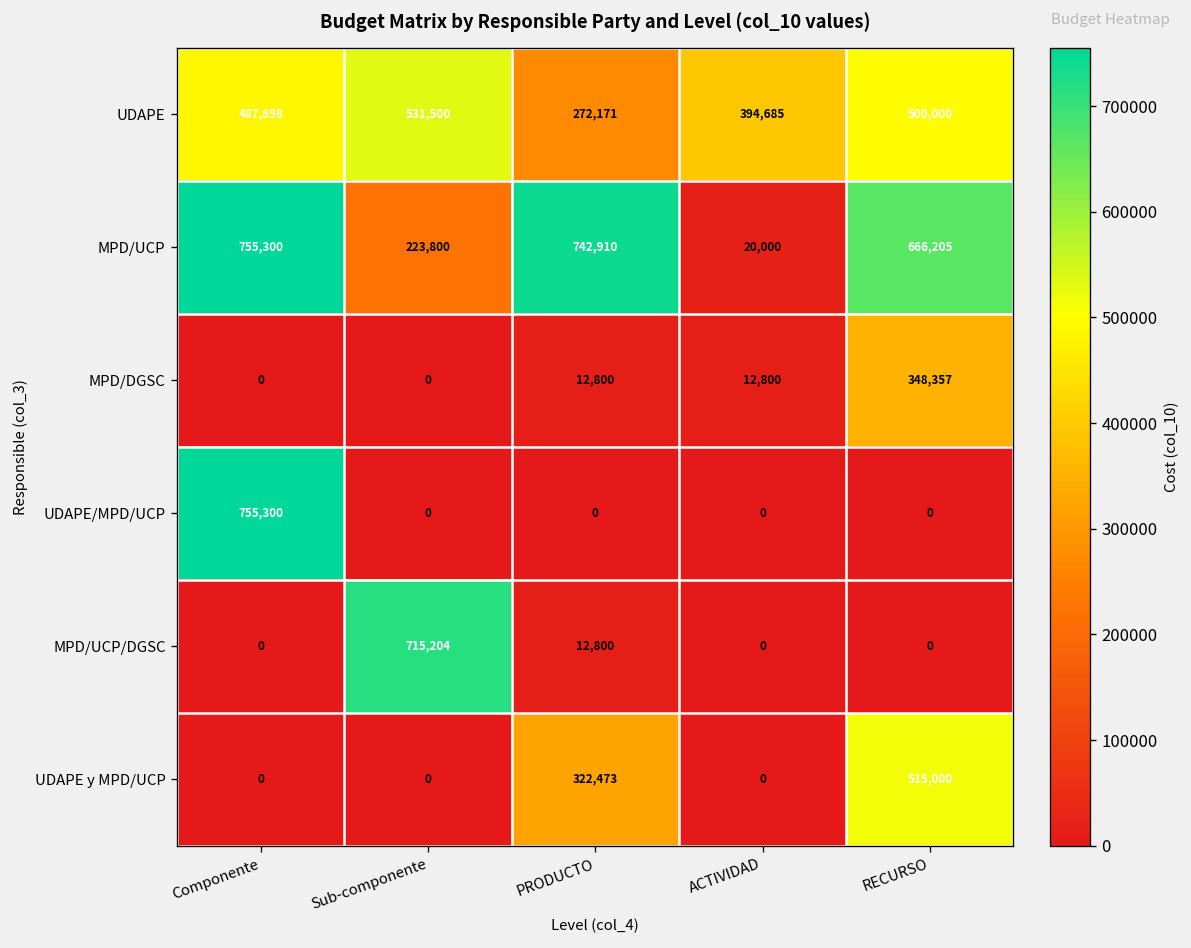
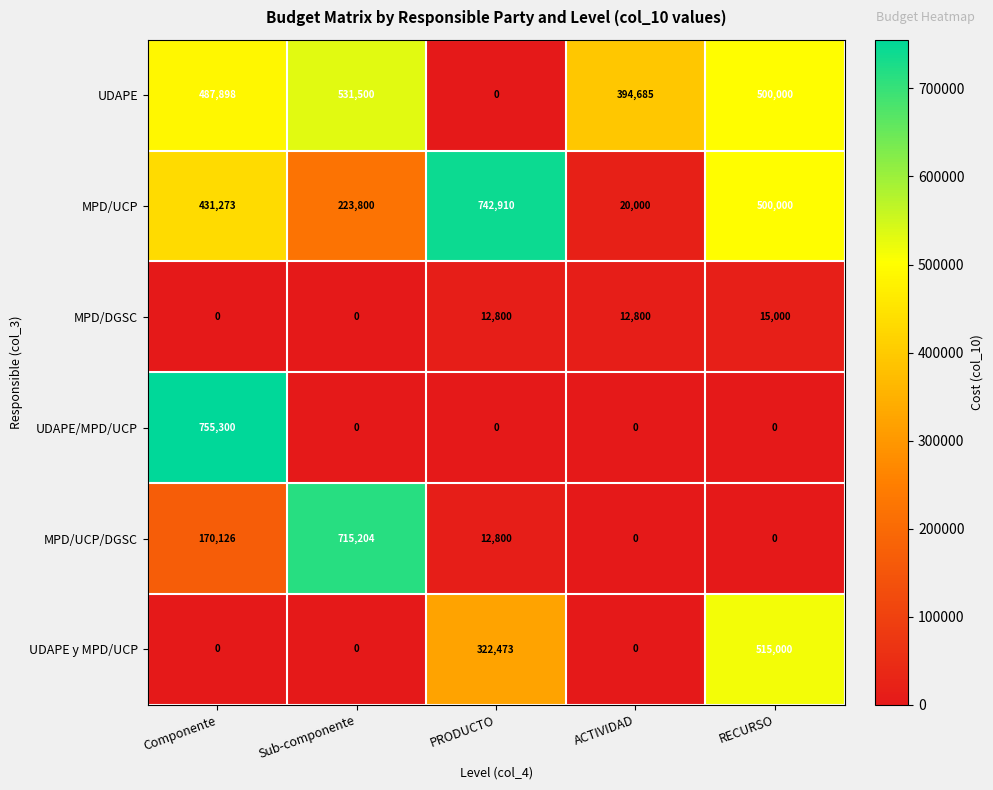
  {
    "UDAPE": {
      "Componente": "487,898",
      "Sub-componente": "531,500",
-     "PRODUCTO": "272,171",
+     "PRODUCTO": "0",
      "ACTIVIDAD": "394,685",
      "RECURSO": "500,000"
    },
    "MPD/UCP": {
-     "Componente": "755,300",
+     "Componente": "431,273",
      "Sub-componente": "223,800",
      "PRODUCTO": "742,910",
      "ACTIVIDAD": "20,000",
-     "RECURSO": "666,205"
+     "RECURSO": "500,000"
    },
    "MPD/DGSC": {
      "Componente": "0",
      "Sub-componente": "0",
      "PRODUCTO": "12,800",
      "ACTIVIDAD": "12,800",
-     "RECURSO": "348,357"
+     "RECURSO": "15,000"
    },
    "UDAPE/MPD/UCP": {
      "Componente": "755,300",
      "Sub-componente": "0",
      "PRODUCTO": "0",
      "ACTIVIDAD": "0",
      "RECURSO": "0"
    },
    "MPD/UCP/DGSC": {
-     "Componente": "0",
+     "Componente": "170,126",
      "Sub-componente": "715,204",
      "PRODUCTO": "12,800",
      "ACTIVIDAD": "0",
      "RECURSO": "0"
    },
    "UDAPE y MPD/UCP": {
      "Componente": "0",
      "Sub-componente": "0",
      "PRODUCTO": "322,473",
      "ACTIVIDAD": "0",
      "RECURSO": "515,000"
    }
  }
